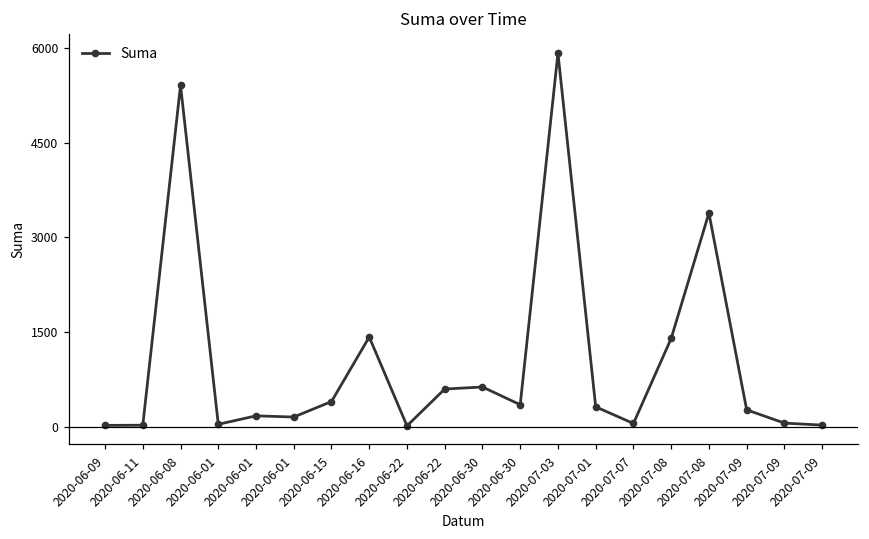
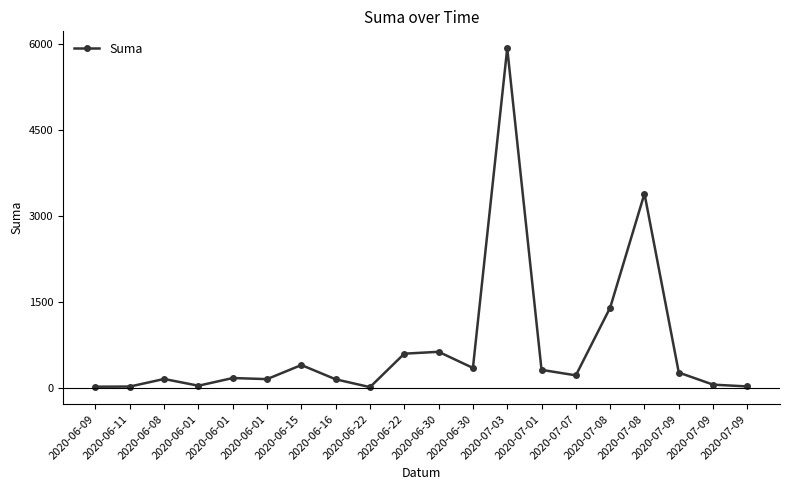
  {
    "2020-06-09": 0,
    "2020-06-11": 0,
-   "2020-06-08": 5400,
+   "2020-06-08": 200,
    "2020-06-15": 400,
-   "2020-06-16": 1400,
+   "2020-06-16": 200,
    "2020-07-03": 5900,
    "2020-07-01": 300,
-   "2020-07-07": 100
+   "2020-07-07": 200
  }
